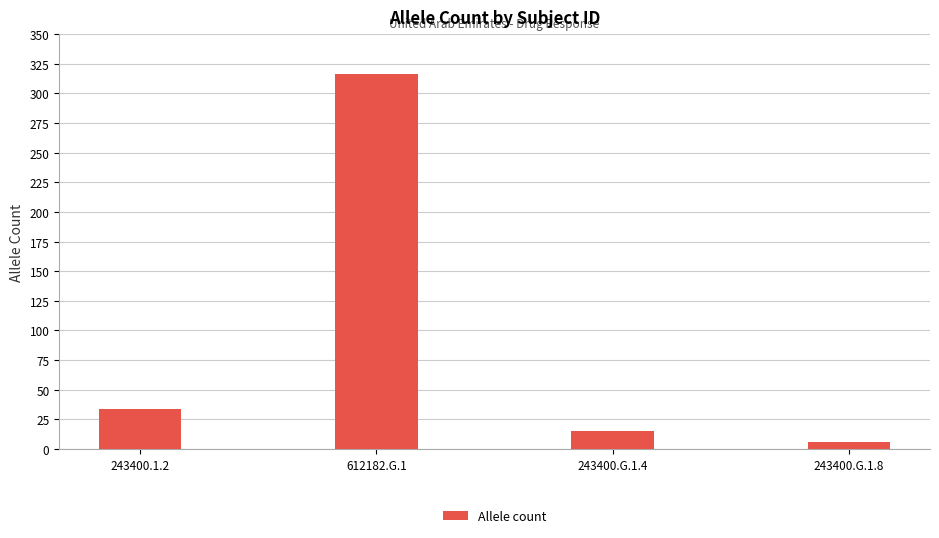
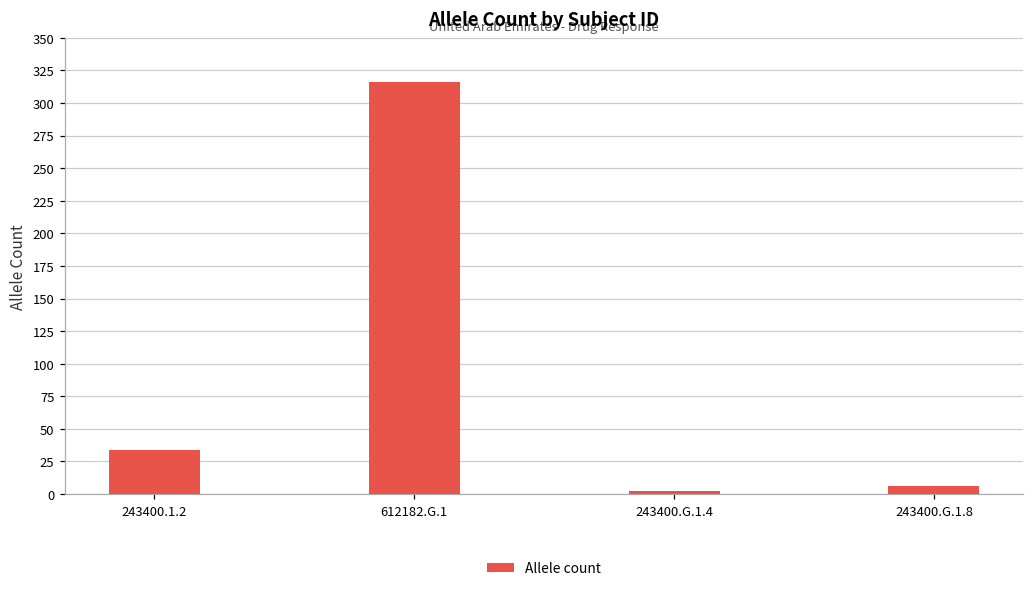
  {
    "243400.1.2": 34,
    "612182.G.1": 316,
-   "243400.G.1.4": 15,
+   "243400.G.1.4": 2,
    "243400.G.1.8": 6
  }
